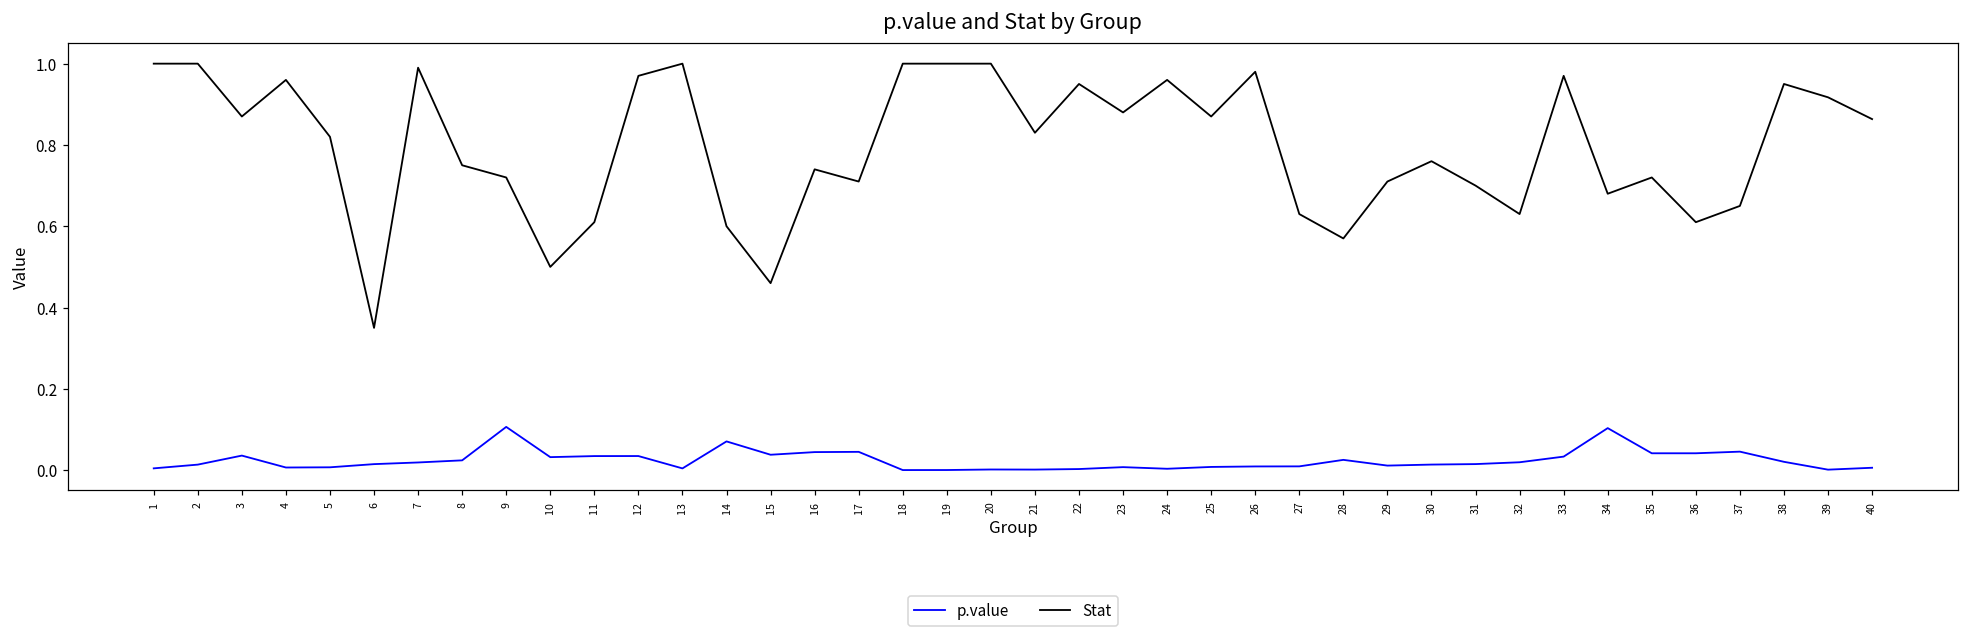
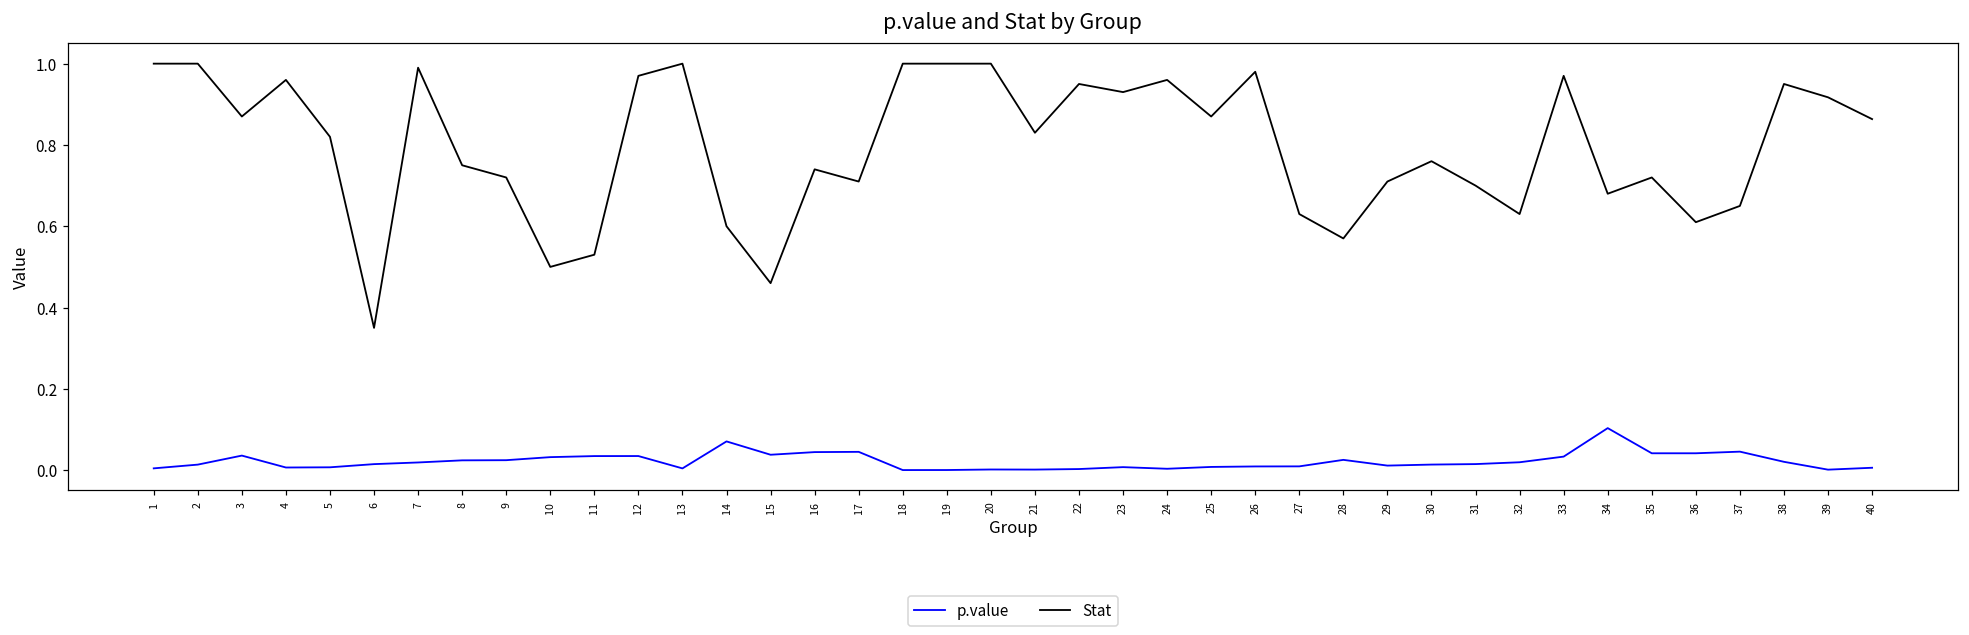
  {
    "p.value": {
      "1": 0.00,
      "2": 0.01,
      "3": 0.04,
      "4": 0.01,
      "5": 0.01,
      "6": 0.01,
      "7": 0.02,
      "8": 0.02,
-     "9": 0.11,
+     "9": 0.02,
      "10": 0.03,
      "11": 0.03,
      "12": 0.03,
      "13": 0.00,
      "14": 0.07,
      "15": 0.04,
      "16": 0.04,
      "17": 0.05,
      "18": 0.00,
      "19": 0.00,
      "20": 0.00,
      "21": 0.00,
      "22": 0.00,
      "23": 0.01,
      "24": 0.00,
      "25": 0.01,
      "26": 0.01,
      "27": 0.01,
      "28": 0.03,
      "29": 0.01,
      "30": 0.01,
      "31": 0.01,
      "32": 0.02,
      "33": 0.03,
      "34": 0.10,
      "35": 0.04,
      "36": 0.04,
      "37": 0.05,
      "38": 0.02,
      "39": 0.00,
      "40": 0.01
    },
    "Stat": {
      "1": 1.00,
      "2": 1.00,
      "3": 0.87,
      "4": 0.96,
      "5": 0.82,
      "6": 0.35,
      "7": 0.99,
      "8": 0.75,
      "9": 0.72,
      "10": 0.50,
-     "11": 0.61,
+     "11": 0.53,
      "12": 0.97,
      "13": 1.00,
      "14": 0.60,
      "15": 0.46,
      "16": 0.74,
      "17": 0.71,
      "18": 1.00,
      "19": 1.00,
      "20": 1.00,
      "21": 0.83,
      "22": 0.95,
-     "23": 0.88,
+     "23": 0.93,
      "24": 0.96,
      "25": 0.87,
      "26": 0.98,
      "27": 0.63,
      "28": 0.57,
      "29": 0.71,
      "30": 0.76,
      "31": 0.70,
      "32": 0.63,
      "33": 0.97,
      "34": 0.68,
      "35": 0.72,
      "36": 0.61,
      "37": 0.65,
      "38": 0.95,
      "39": 0.92,
      "40": 0.86
    }
  }
